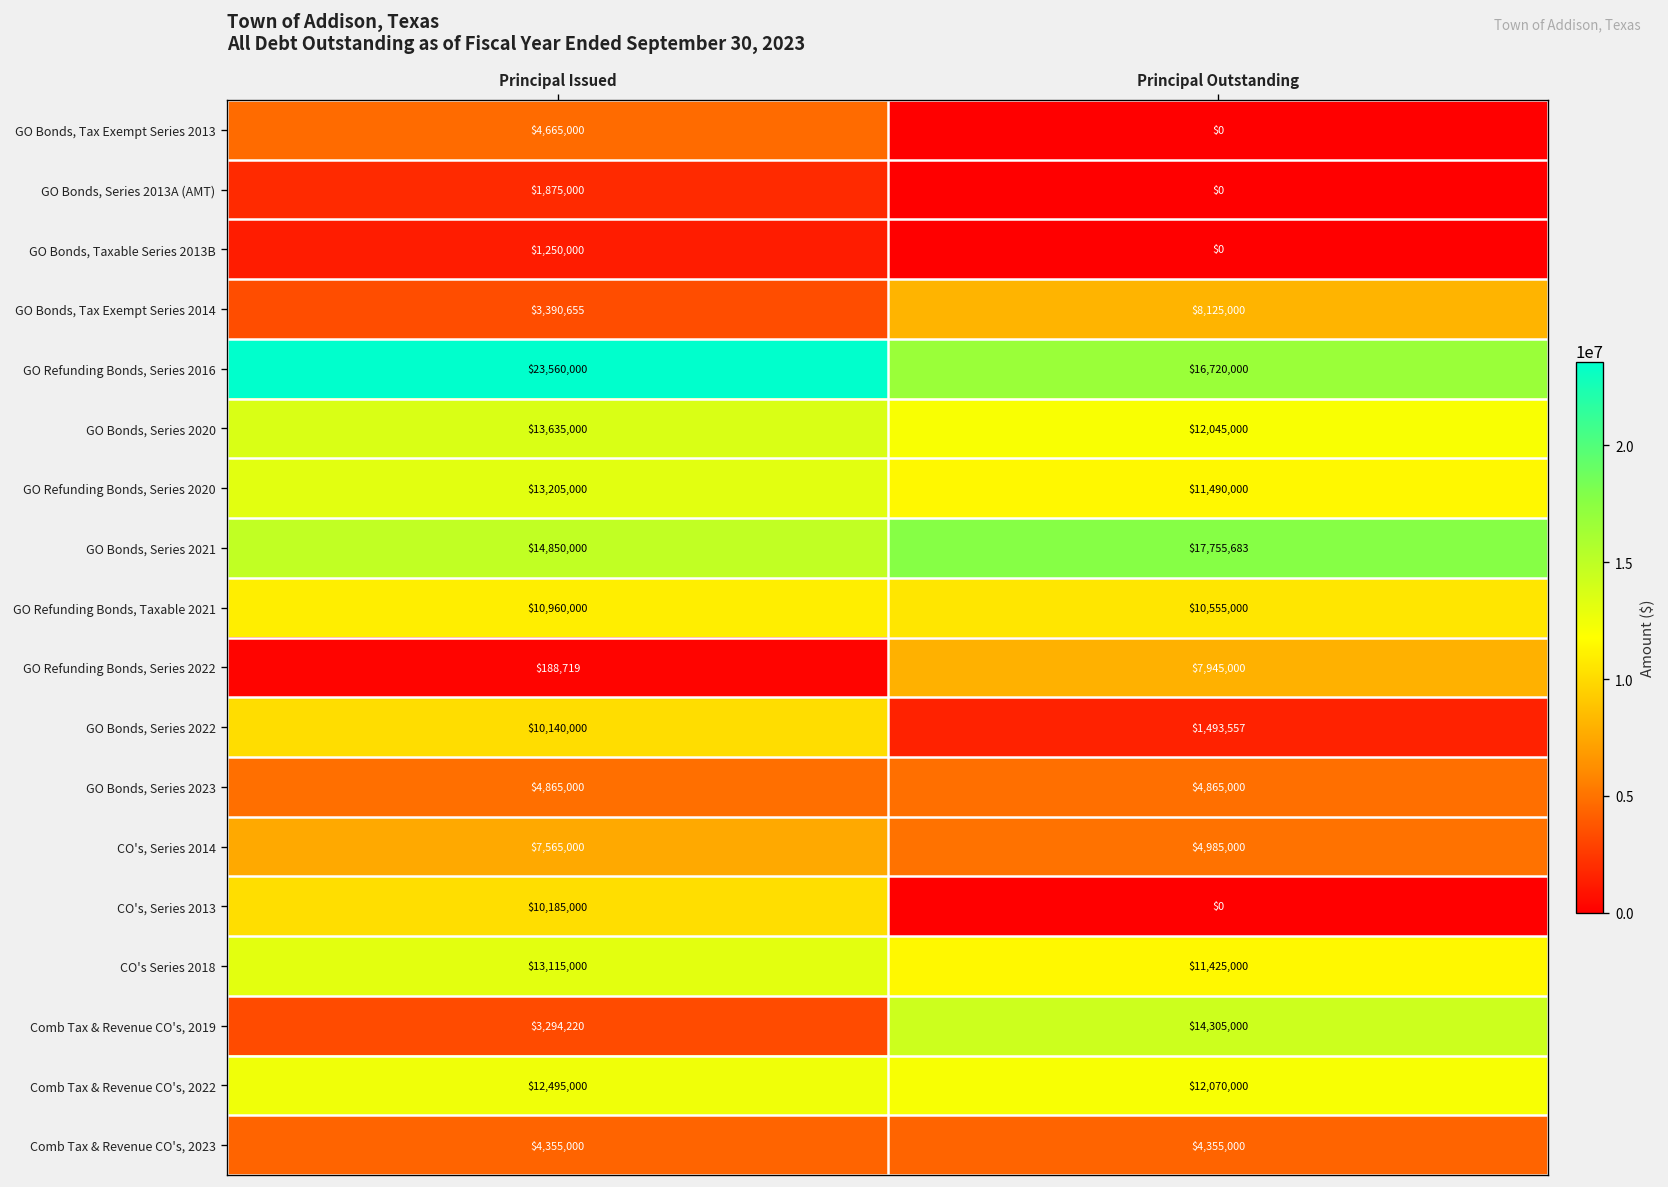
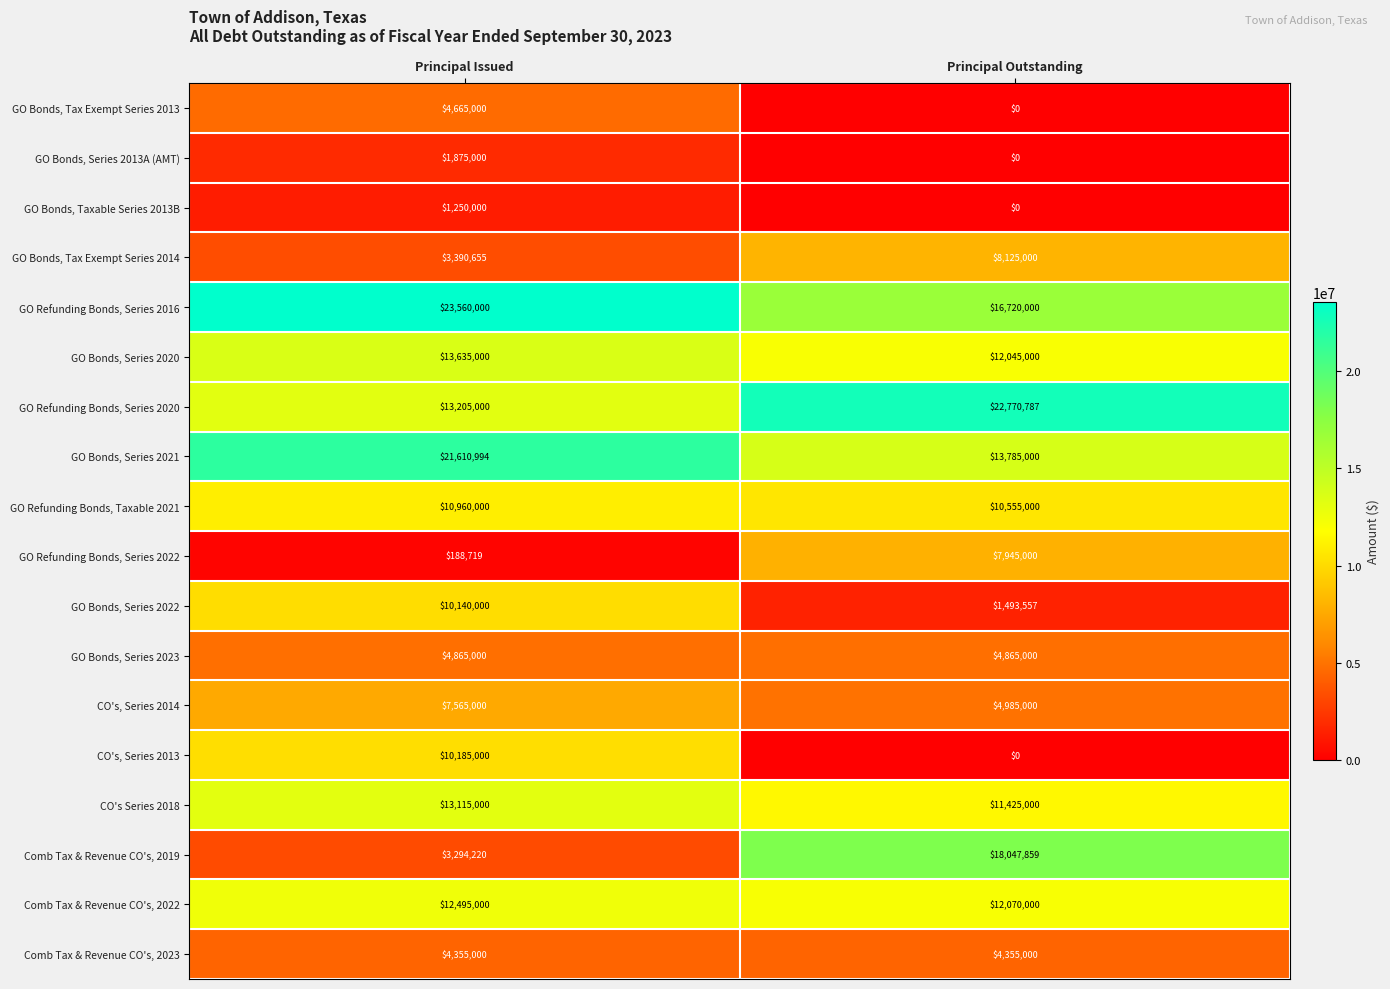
  {
    "GO Bonds, Tax Exempt Series 2013": {
      "Principal Issued": "$4,665,000",
      "Principal Outstanding": "$0"
    },
    "GO Bonds, Series 2013A (AMT)": {
      "Principal Issued": "$1,875,000",
      "Principal Outstanding": "$0"
    },
    "GO Bonds, Taxable Series 2013B": {
      "Principal Issued": "$1,250,000",
      "Principal Outstanding": "$0"
    },
    "GO Bonds, Tax Exempt Series 2014": {
      "Principal Issued": "$3,390,655",
      "Principal Outstanding": "$8,125,000"
    },
    "GO Refunding Bonds, Series 2016": {
      "Principal Issued": "$23,560,000",
      "Principal Outstanding": "$16,720,000"
    },
    "GO Bonds, Series 2020": {
      "Principal Issued": "$13,635,000",
      "Principal Outstanding": "$12,045,000"
    },
    "GO Refunding Bonds, Series 2020": {
      "Principal Issued": "$13,205,000",
-     "Principal Outstanding": "$11,490,000"
+     "Principal Outstanding": "$22,770,787"
    },
    "GO Bonds, Series 2021": {
-     "Principal Issued": "$14,850,000",
-     "Principal Outstanding": "$17,755,683"
+     "Principal Issued": "$21,610,994",
+     "Principal Outstanding": "$13,785,000"
    },
    "GO Refunding Bonds, Taxable 2021": {
      "Principal Issued": "$10,960,000",
      "Principal Outstanding": "$10,555,000"
    },
    "GO Refunding Bonds, Series 2022": {
      "Principal Issued": "$188,719",
      "Principal Outstanding": "$7,945,000"
    },
    "GO Bonds, Series 2022": {
      "Principal Issued": "$10,140,000",
      "Principal Outstanding": "$1,493,557"
    },
    "GO Bonds, Series 2023": {
      "Principal Issued": "$4,865,000",
      "Principal Outstanding": "$4,865,000"
    },
    "CO's, Series 2014": {
      "Principal Issued": "$7,565,000",
      "Principal Outstanding": "$4,985,000"
    },
    "CO's, Series 2013": {
      "Principal Issued": "$10,185,000",
      "Principal Outstanding": "$0"
    },
    "CO's Series 2018": {
      "Principal Issued": "$13,115,000",
      "Principal Outstanding": "$11,425,000"
    },
    "Comb Tax & Revenue CO's, 2019": {
      "Principal Issued": "$3,294,220",
-     "Principal Outstanding": "$14,305,000"
+     "Principal Outstanding": "$18,047,859"
    },
    "Comb Tax & Revenue CO's, 2022": {
      "Principal Issued": "$12,495,000",
      "Principal Outstanding": "$12,070,000"
    },
    "Comb Tax & Revenue CO's, 2023": {
      "Principal Issued": "$4,355,000",
      "Principal Outstanding": "$4,355,000"
    }
  }
